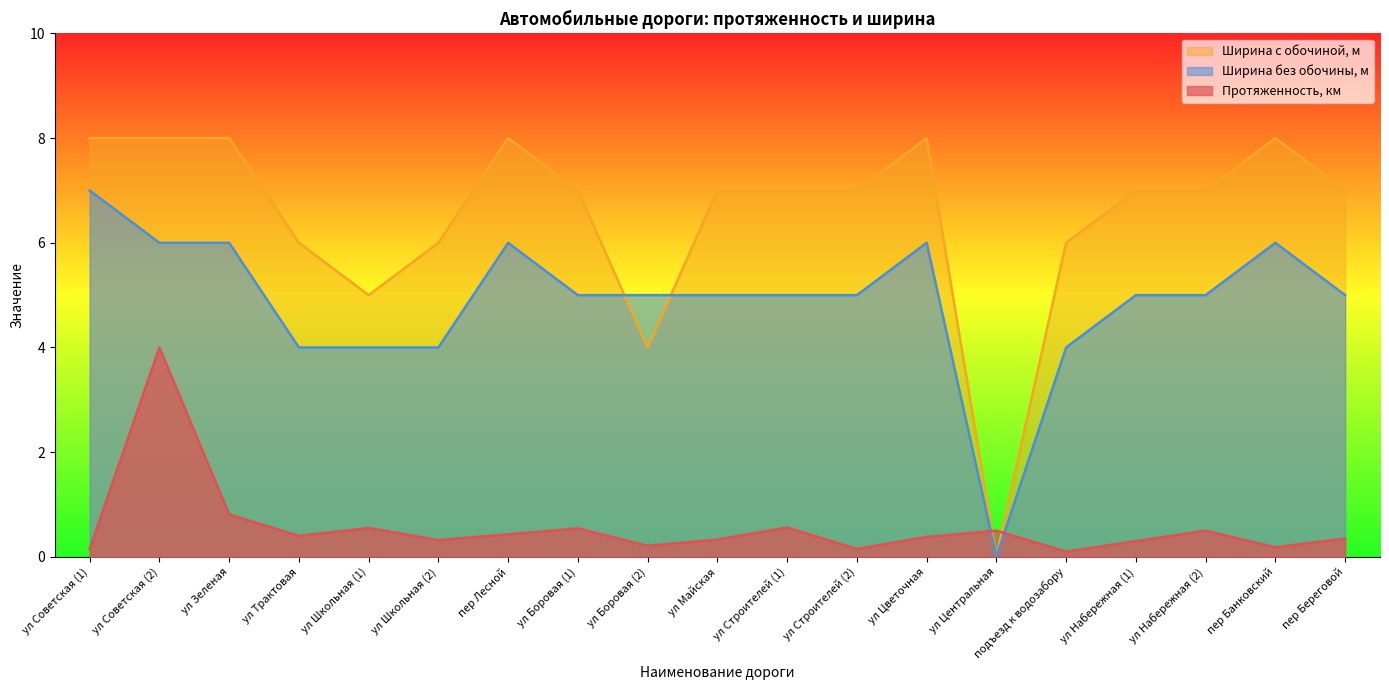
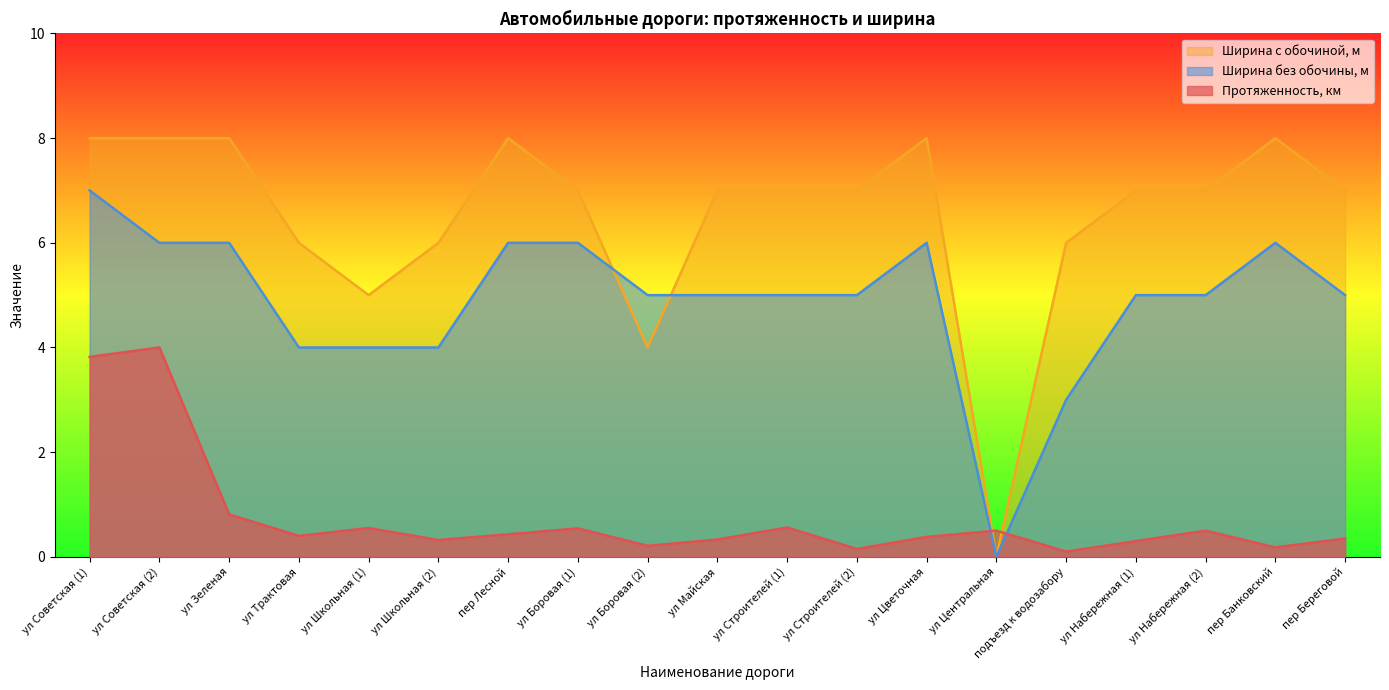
  {
    "Ширина с обочиной, м": {
      "ул Советская (1)": 8.0,
      "ул Советская (2)": 8.0,
      "ул Зеленая": 8.0,
      "ул Трактовая": 6.0,
      "ул Школьная (1)": 5.0,
      "ул Школьная (2)": 6.0,
      "пер Лесной": 8.0,
      "ул Боровая (1)": 7.0,
      "ул Боровая (2)": 4.0,
      "ул Майская": 7.0,
      "ул Строителей (1)": 7.0,
      "ул Строителей (2)": 7.0,
      "ул Цветочная": 8.0,
      "подъезд к водозабору": 6.0,
      "ул Набережная (1)": 7.0,
      "ул Набережная (2)": 7.0,
      "пер Банковский": 8.0,
      "пер Береговой": 7.0
    },
    "Ширина без обочины, м": {
      "ул Советская (1)": 7,
      "ул Советская (2)": 6,
      "ул Зеленая": 6,
      "ул Трактовая": 4,
      "ул Школьная (1)": 4,
      "ул Школьная (2)": 4,
      "пер Лесной": 6,
-     "ул Боровая (1)": 5,
+     "ул Боровая (1)": 6,
      "ул Боровая (2)": 5,
      "ул Майская": 5,
      "ул Строителей (1)": 5,
      "ул Строителей (2)": 5,
      "ул Цветочная": 6,
-     "подъезд к водозабору": 4,
+     "подъезд к водозабору": 3,
      "ул Набережная (1)": 5,
      "ул Набережная (2)": 5,
      "пер Банковский": 6,
      "пер Береговой": 5
    },
    "Протяженность, км": {
-     "ул Советская (1)": 0.2,
+     "ул Советская (1)": 3.8,
      "ул Советская (2)": 4.0,
      "ул Зеленая": 0.8,
      "ул Трактовая": 0.4,
      "ул Школьная (1)": 0.6,
      "ул Школьная (2)": 0.3,
      "пер Лесной": 0.4,
      "ул Боровая (1)": 0.5,
      "ул Боровая (2)": 0.2,
      "ул Майская": 0.3,
      "ул Строителей (1)": 0.6,
      "ул Строителей (2)": 0.2,
      "ул Цветочная": 0.4,
      "ул Центральная": 0.5,
      "подъезд к водозабору": 0.1,
      "ул Набережная (1)": 0.3,
      "ул Набережная (2)": 0.5,
      "пер Банковский": 0.2,
      "пер Береговой": 0.4
    }
  }
